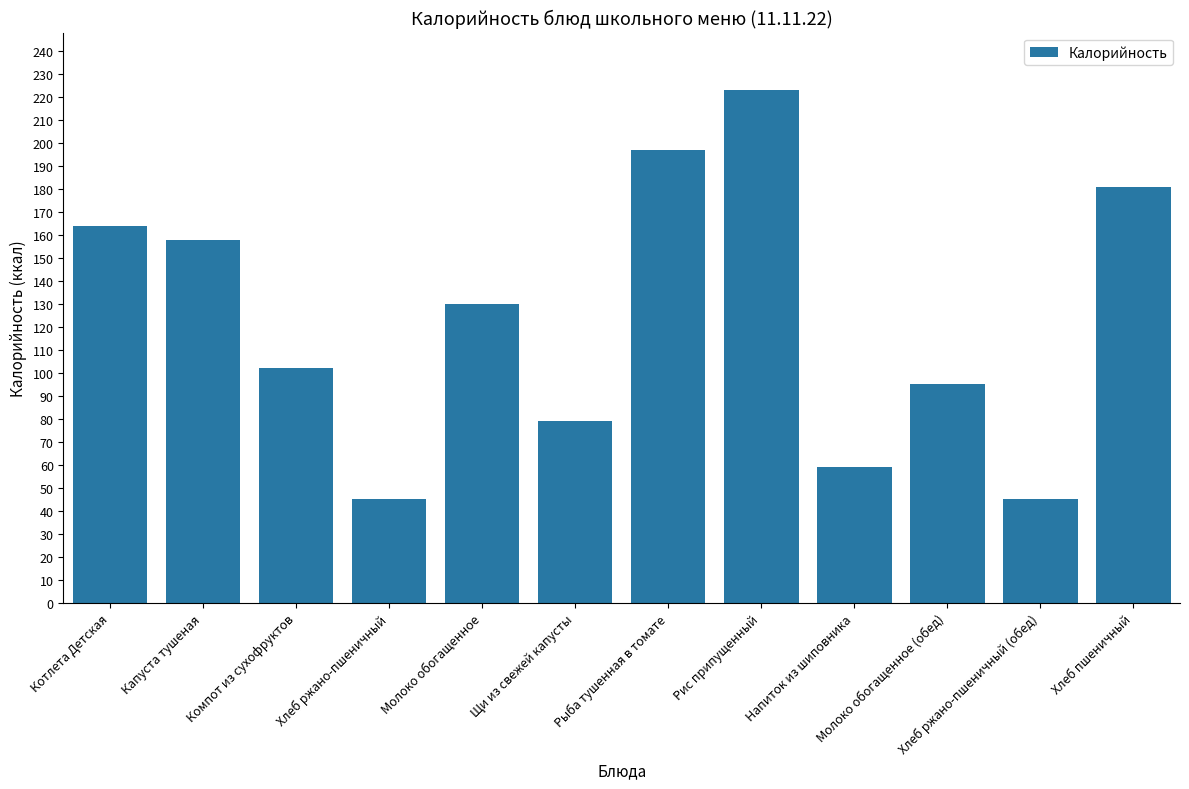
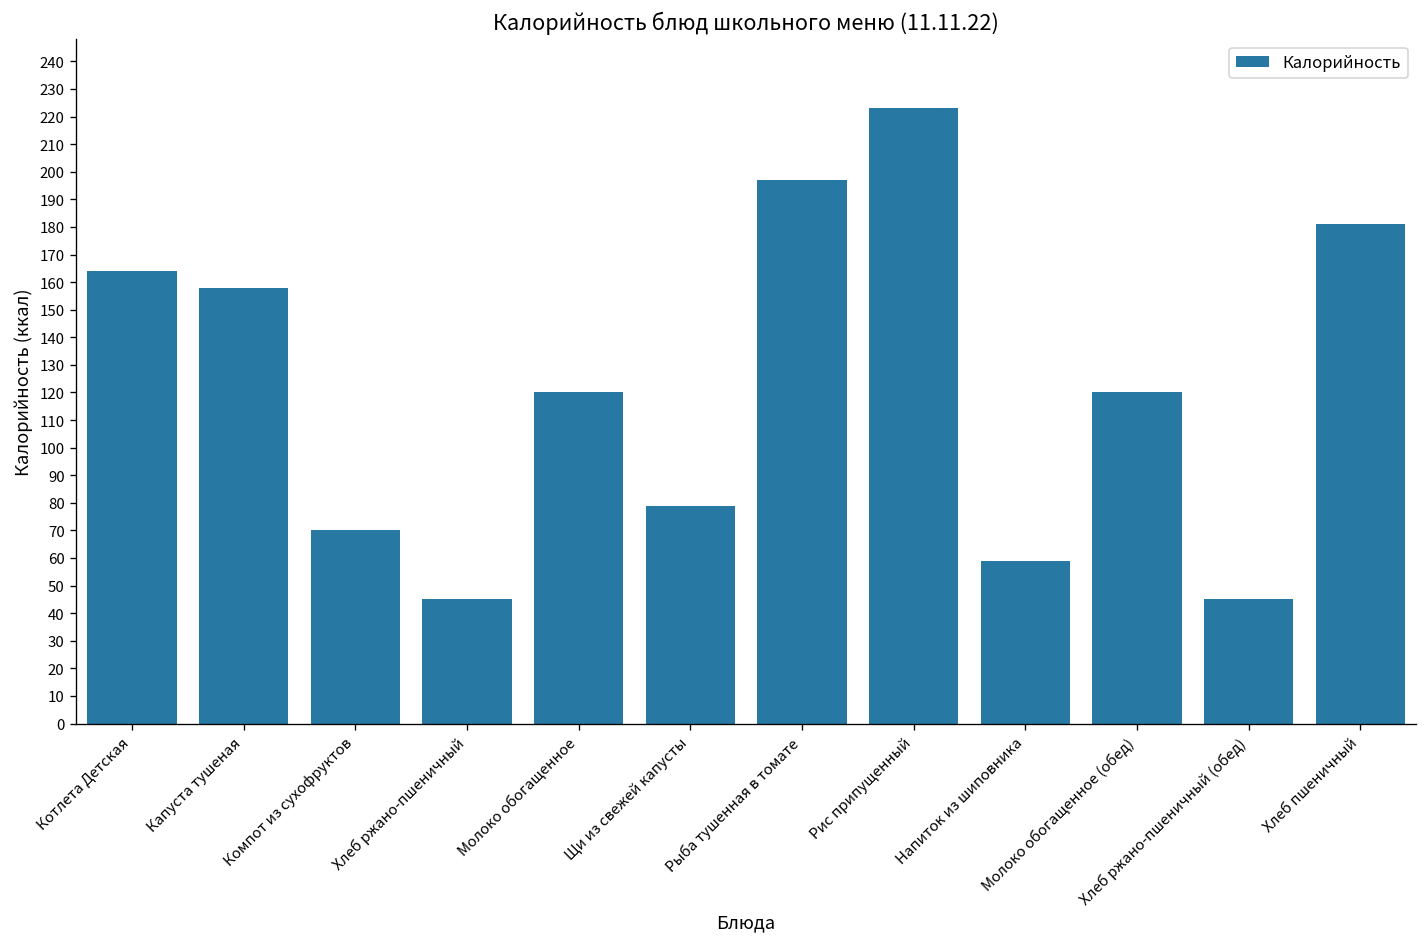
  {
    "Котлета Детская": 164,
    "Капуста тушеная": 158,
-   "Компот из сухофруктов": 102,
+   "Компот из сухофруктов": 70,
    "Хлеб ржано-пшеничный": 45,
-   "Молоко обогащенное": 130,
+   "Молоко обогащенное": 120,
    "Щи из свежей капусты": 79,
    "Рыба тушенная в томате": 197,
    "Рис припущенный": 223,
    "Напиток из шиповника": 59,
-   "Молоко обогащенное (обед)": 95,
+   "Молоко обогащенное (обед)": 120,
    "Хлеб ржано-пшеничный (обед)": 45,
    "Хлеб пшеничный": 181
  }
